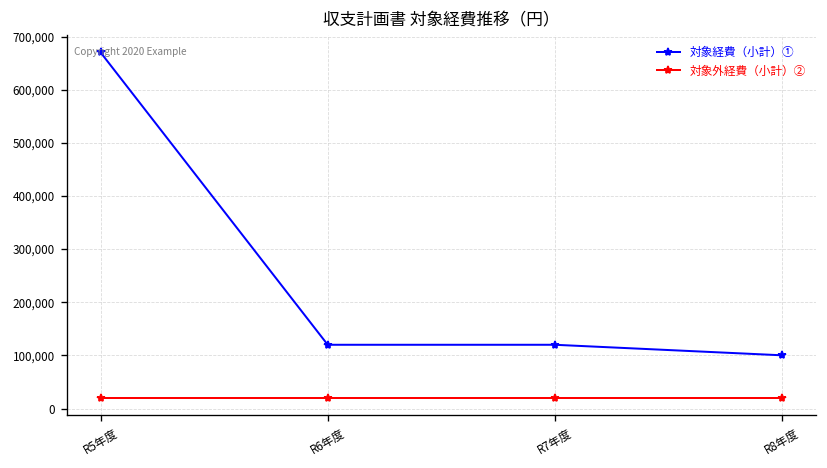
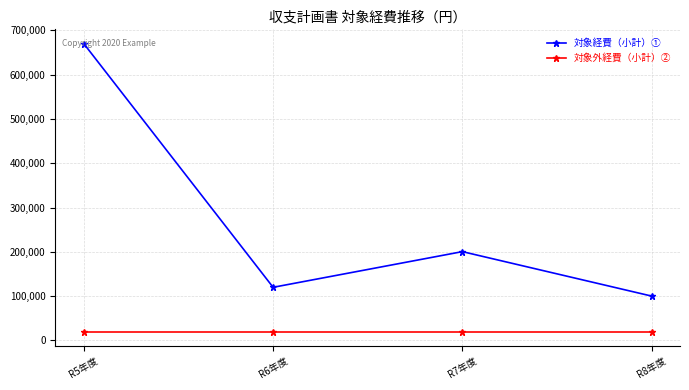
  {
    "対象経費（小計）①": {
      "R6年度": "120,000",
-     "R7年度": "120,000",
+     "R7年度": "200,000",
      "R8年度": "100,000"
    },
    "対象外経費（小計）②": {
      "R5年度": "20,000",
      "R6年度": "20,000",
      "R7年度": "20,000",
      "R8年度": "20,000"
    }
  }
